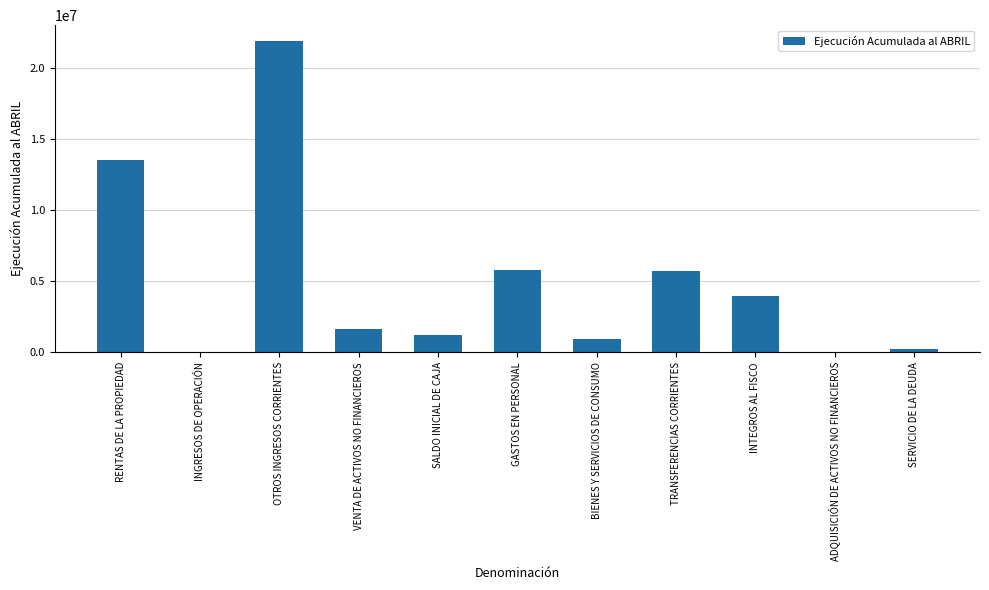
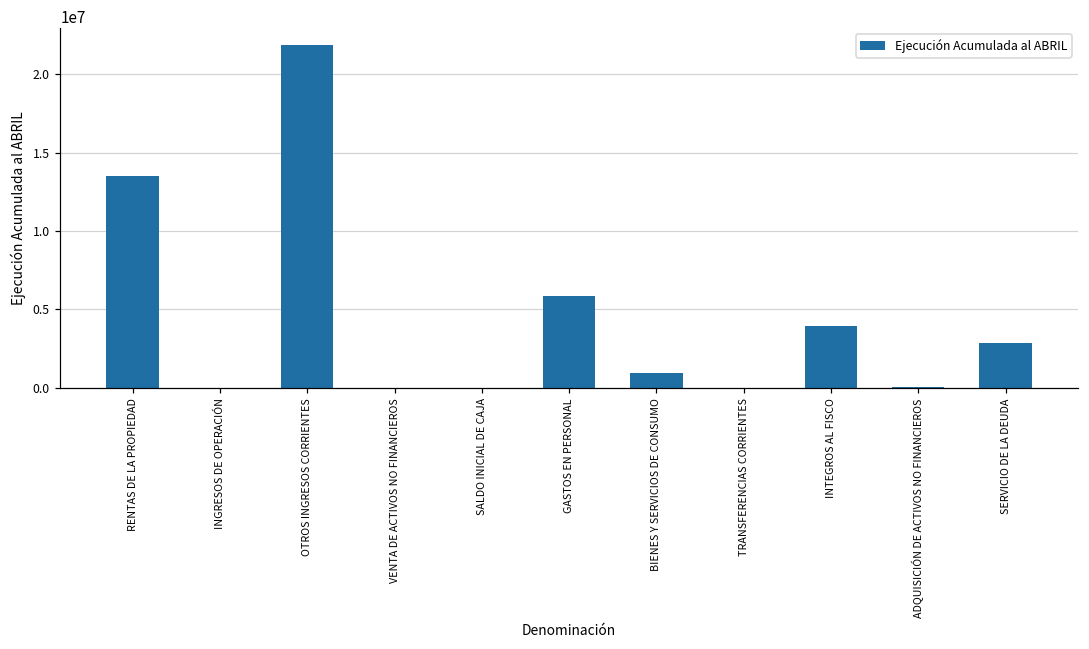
  {
    "RENTAS DE LA PROPIEDAD": 13500000,
    "OTROS INGRESOS CORRIENTES": 21900000,
-   "VENTA DE ACTIVOS NO FINANCIEROS": 1600000,
-   "SALDO INICIAL DE CAJA": 1200000,
+   "VENTA DE ACTIVOS NO FINANCIEROS": 0,
+   "SALDO INICIAL DE CAJA": 0,
    "GASTOS EN PERSONAL": 5800000,
    "BIENES Y SERVICIOS DE CONSUMO": 900000,
-   "TRANSFERENCIAS CORRIENTES": 5700000,
+   "TRANSFERENCIAS CORRIENTES": 0,
    "INTEGROS AL FISCO": 3900000,
-   "SERVICIO DE LA DEUDA": 200000
+   "SERVICIO DE LA DEUDA": 2900000
  }
